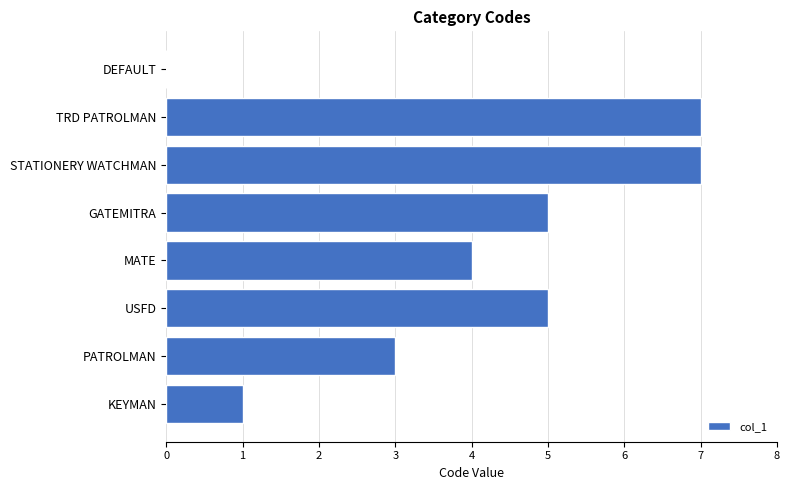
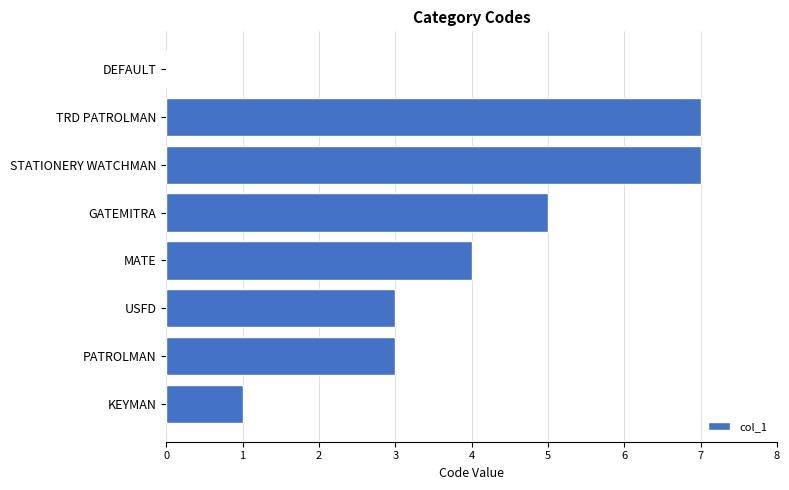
  {
    "DEFAULT": 0,
    "TRD PATROLMAN": 7,
    "STATIONERY WATCHMAN": 7,
    "GATEMITRA": 5,
    "MATE": 4,
-   "USFD": 5,
+   "USFD": 3,
    "PATROLMAN": 3,
    "KEYMAN": 1
  }
